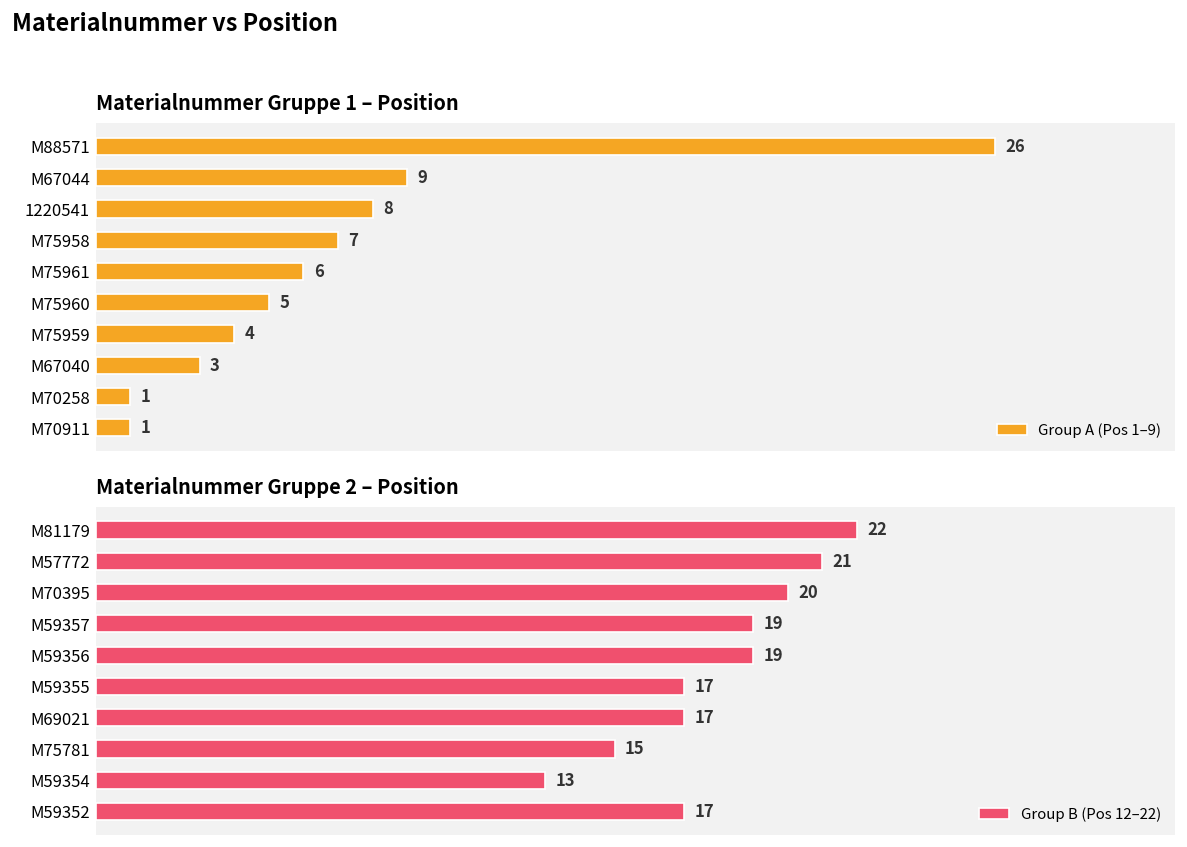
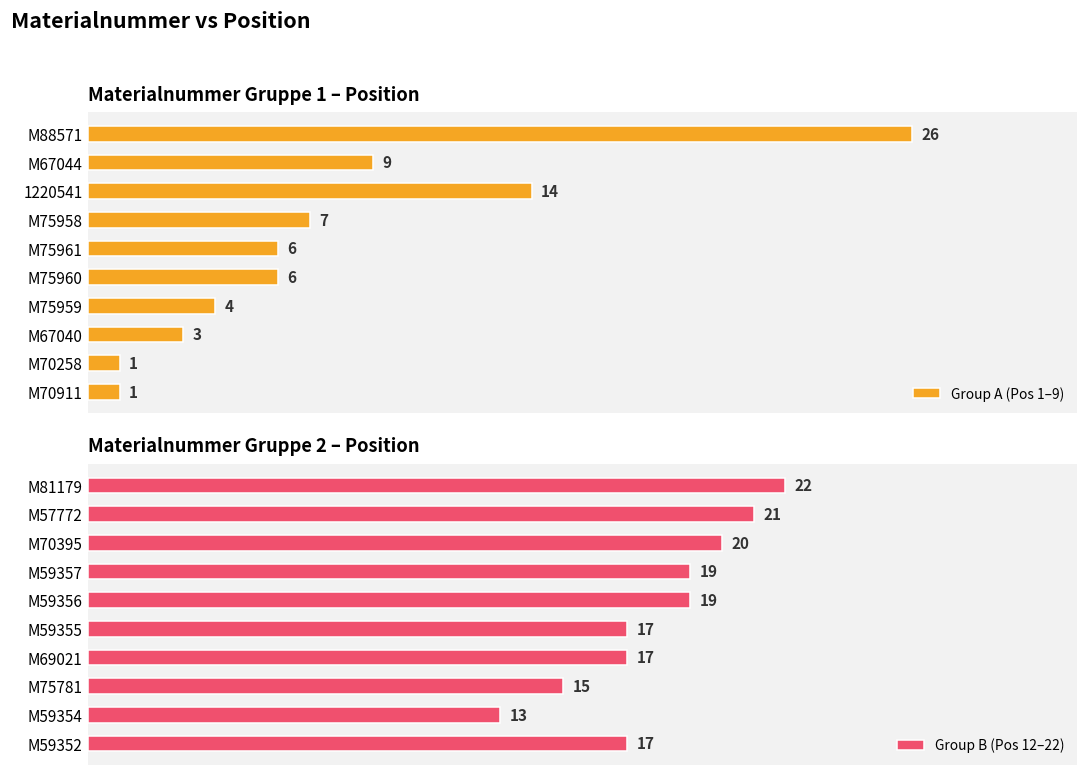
  {
    "Materialnummer Gruppe 1 – Position": {
      "M88571": 26,
      "M67044": 9,
-     "1220541": 8,
+     "1220541": 14,
      "M75958": 7,
      "M75961": 6,
-     "M75960": 5,
+     "M75960": 6,
      "M75959": 4,
      "M67040": 3,
      "M70258": 1,
      "M70911": 1
    },
    "Materialnummer Gruppe 2 – Position": {
      "M81179": 22,
      "M57772": 21,
      "M70395": 20,
      "M59357": 19,
      "M59356": 19,
      "M59355": 17,
      "M69021": 17,
      "M75781": 15,
      "M59354": 13,
      "M59352": 17
    }
  }
